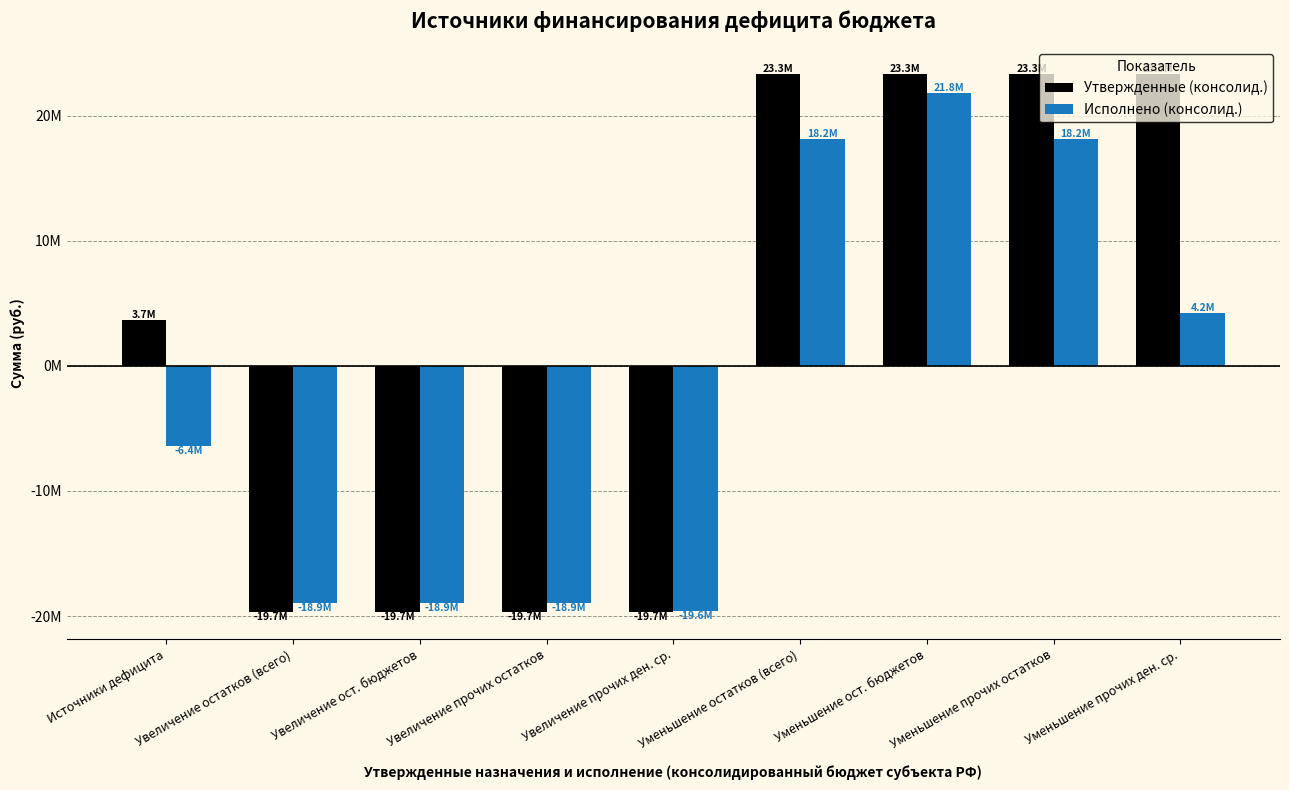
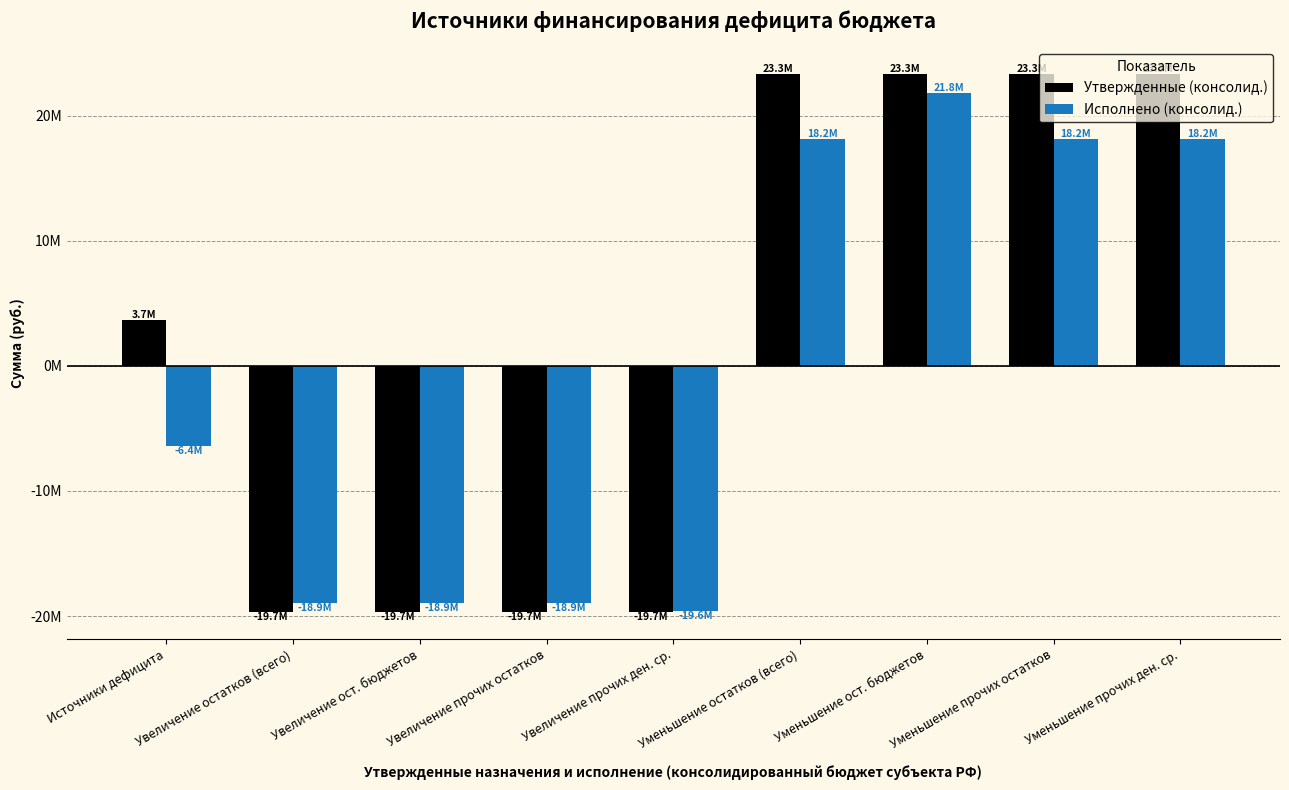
  {
    "Утвержденные (консолид.)": {
      "Источники дефицита": "3.7M",
      "Увеличение остатков (всего)": "-19.7M",
      "Увеличение ост. бюджетов": "-19.7M",
      "Увеличение прочих остатков": "-19.7M",
      "Увеличение прочих ден. ср.": "-19.7M",
      "Уменьшение остатков (всего)": "23.3M",
      "Уменьшение ост. бюджетов": "23.3M"
    },
    "Исполнено (консолид.)": {
      "Источники дефицита": "-6.4M",
      "Увеличение остатков (всего)": "-18.9M",
      "Увеличение ост. бюджетов": "-18.9M",
      "Увеличение прочих остатков": "-18.9M",
      "Увеличение прочих ден. ср.": "-19.6M",
      "Уменьшение остатков (всего)": "18.2M",
      "Уменьшение ост. бюджетов": "21.8M",
      "Уменьшение прочих остатков": "18.2M",
-     "Уменьшение прочих ден. ср.": "4.2M"
+     "Уменьшение прочих ден. ср.": "18.2M"
    }
  }
